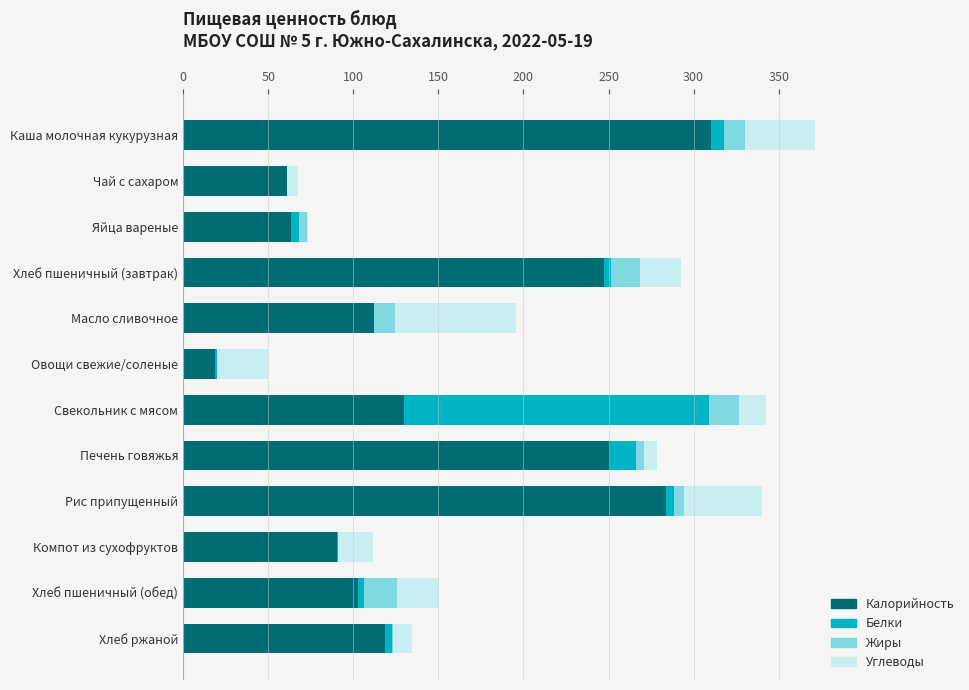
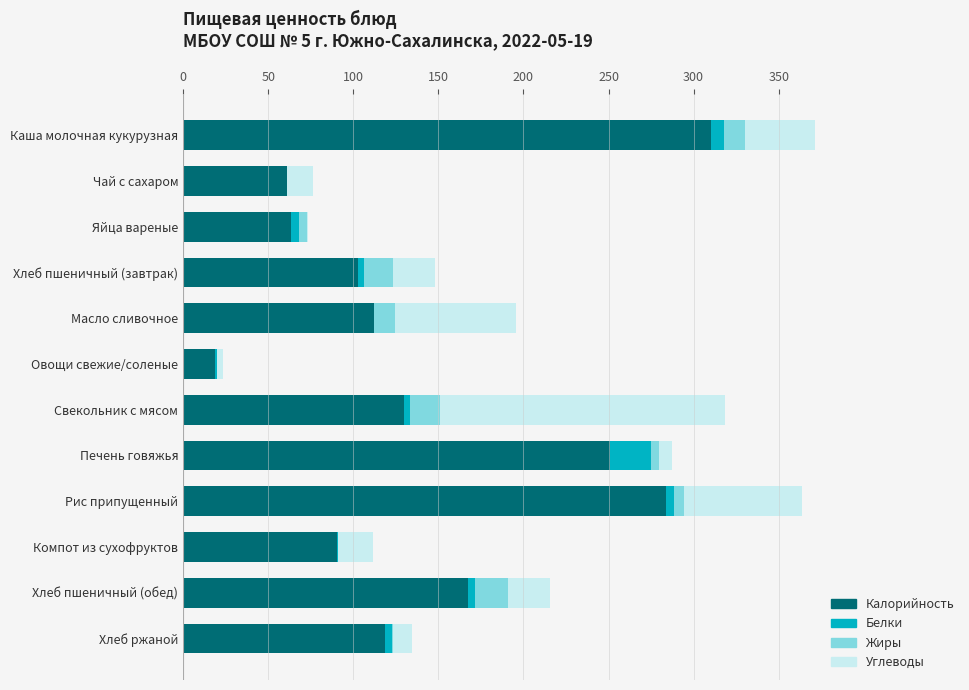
  {
    "Калорийность": {
      "Каша молочная кукурузная": 310,
      "Чай с сахаром": 61,
      "Яйца вареные": 63,
-     "Хлеб пшеничный (завтрак)": 248,
+     "Хлеб пшеничный (завтрак)": 103,
      "Масло сливочное": 112,
      "Овощи свежие/соленые": 19,
      "Свекольник с мясом": 130,
      "Печень говяжья": 251,
      "Рис припущенный": 284,
      "Компот из сухофруктов": 90,
-     "Хлеб пшеничный (обед)": 103,
+     "Хлеб пшеничный (обед)": 168,
      "Хлеб ржаной": 119
    },
    "Белки": {
      "Каша молочная кукурузная": 7,
      "Яйца вареные": 5,
      "Хлеб пшеничный (завтрак)": 4,
-     "Свекольник с мясом": 179,
-     "Печень говяжья": 15,
+     "Свекольник с мясом": 4,
+     "Печень говяжья": 24,
      "Рис припущенный": 4,
      "Хлеб пшеничный (обед)": 4,
      "Хлеб ржаной": 4
    },
    "Жиры": {
      "Каша молочная кукурузная": 13,
      "Чай с сахаром": 0,
      "Яйца вареные": 5,
      "Хлеб пшеничный (завтрак)": 17,
      "Масло сливочное": 12,
      "Свекольник с мясом": 18,
      "Печень говяжья": 5,
      "Рис припущенный": 6,
      "Хлеб пшеничный (обед)": 19
    },
    "Углеводы": {
      "Каша молочная кукурузная": 41,
-     "Чай с сахаром": 7,
+     "Чай с сахаром": 15,
      "Хлеб пшеничный (завтрак)": 25,
      "Масло сливочное": 71,
-     "Овощи свежие/соленые": 30,
-     "Свекольник с мясом": 16,
+     "Овощи свежие/соленые": 3,
+     "Свекольник с мясом": 167,
      "Печень говяжья": 8,
-     "Рис припущенный": 46,
+     "Рис припущенный": 70,
      "Компот из сухофруктов": 20,
      "Хлеб пшеничный (обед)": 25,
      "Хлеб ржаной": 11
    }
  }
